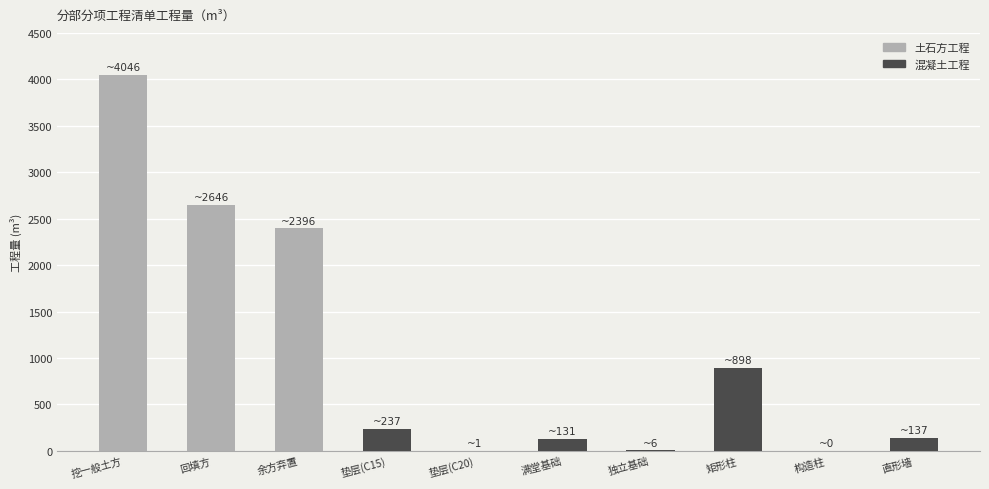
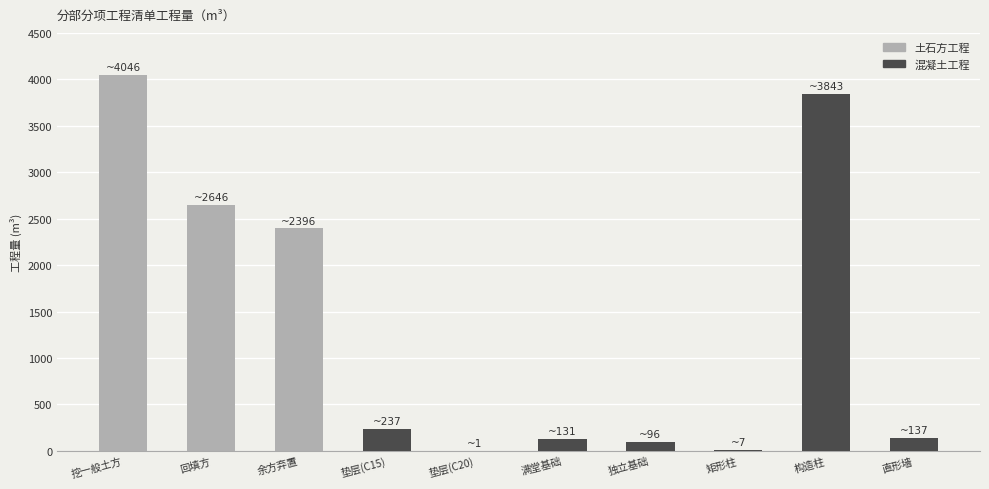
  {
    "挖一般土方": 4046,
    "回填方": 2646,
    "余方弃置": 2396,
    "垫层(C15)": 237,
    "垫层(C20)": 1,
    "满堂基础": 131,
-   "独立基础": 6,
-   "矩形柱": 898,
-   "构造柱": 0,
+   "独立基础": 96,
+   "矩形柱": 7,
+   "构造柱": 3843,
    "直形墙": 137
  }
